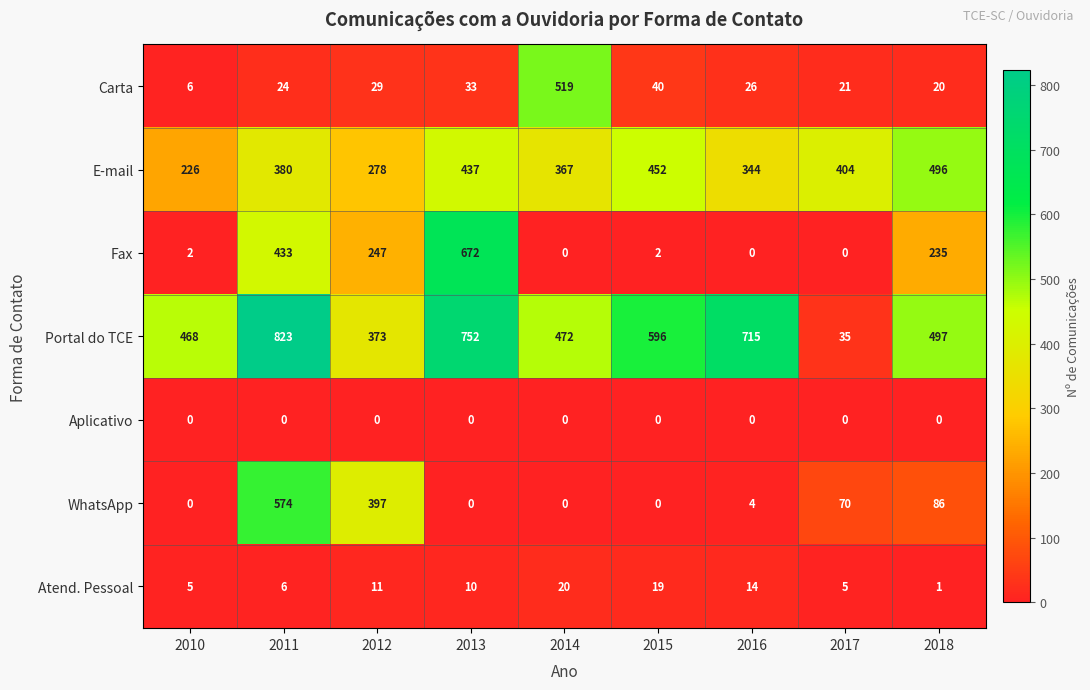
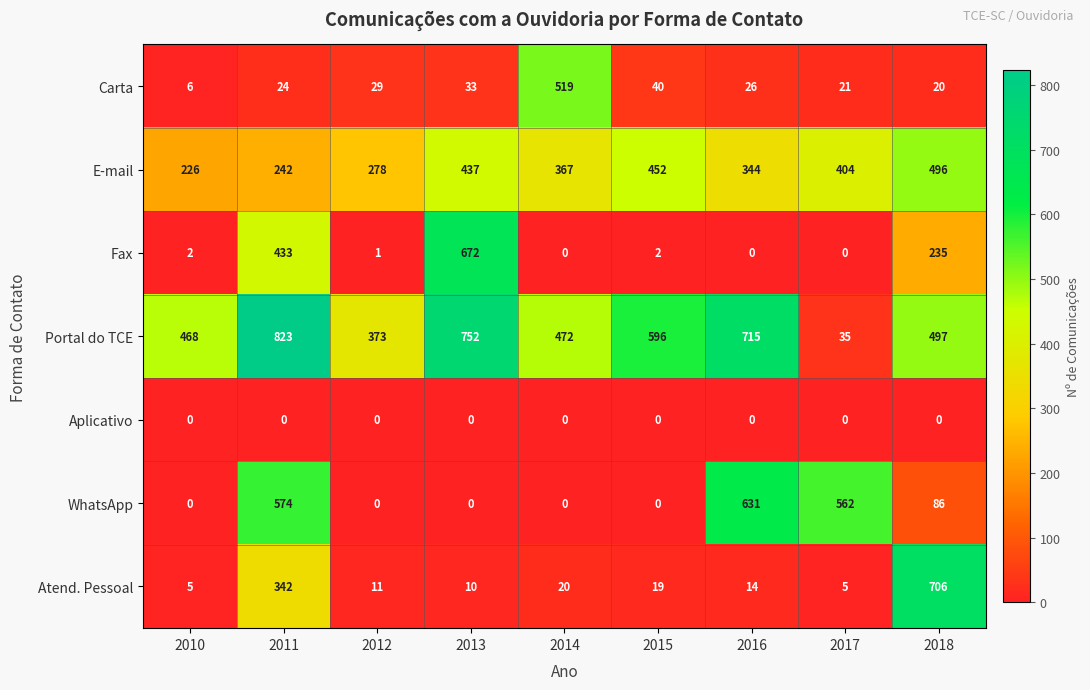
  {
    "Carta": {
      "2010": 6,
      "2011": 24,
      "2012": 29,
      "2013": 33,
      "2014": 519,
      "2015": 40,
      "2016": 26,
      "2017": 21,
      "2018": 20
    },
    "E-mail": {
      "2010": 226,
-     "2011": 380,
+     "2011": 242,
      "2012": 278,
      "2013": 437,
      "2014": 367,
      "2015": 452,
      "2016": 344,
      "2017": 404,
      "2018": 496
    },
    "Fax": {
      "2010": 2,
      "2011": 433,
-     "2012": 247,
+     "2012": 1,
      "2013": 672,
      "2014": 0,
      "2015": 2,
      "2016": 0,
      "2017": 0,
      "2018": 235
    },
    "Portal do TCE": {
      "2010": 468,
      "2011": 823,
      "2012": 373,
      "2013": 752,
      "2014": 472,
      "2015": 596,
      "2016": 715,
      "2017": 35,
      "2018": 497
    },
    "Aplicativo": {
      "2010": 0,
      "2011": 0,
      "2012": 0,
      "2013": 0,
      "2014": 0,
      "2015": 0,
      "2016": 0,
      "2017": 0,
      "2018": 0
    },
    "WhatsApp": {
      "2010": 0,
      "2011": 574,
-     "2012": 397,
+     "2012": 0,
      "2013": 0,
      "2014": 0,
      "2015": 0,
-     "2016": 4,
-     "2017": 70,
+     "2016": 631,
+     "2017": 562,
      "2018": 86
    },
    "Atend. Pessoal": {
      "2010": 5,
-     "2011": 6,
+     "2011": 342,
      "2012": 11,
      "2013": 10,
      "2014": 20,
      "2015": 19,
      "2016": 14,
      "2017": 5,
-     "2018": 1
+     "2018": 706
    }
  }
